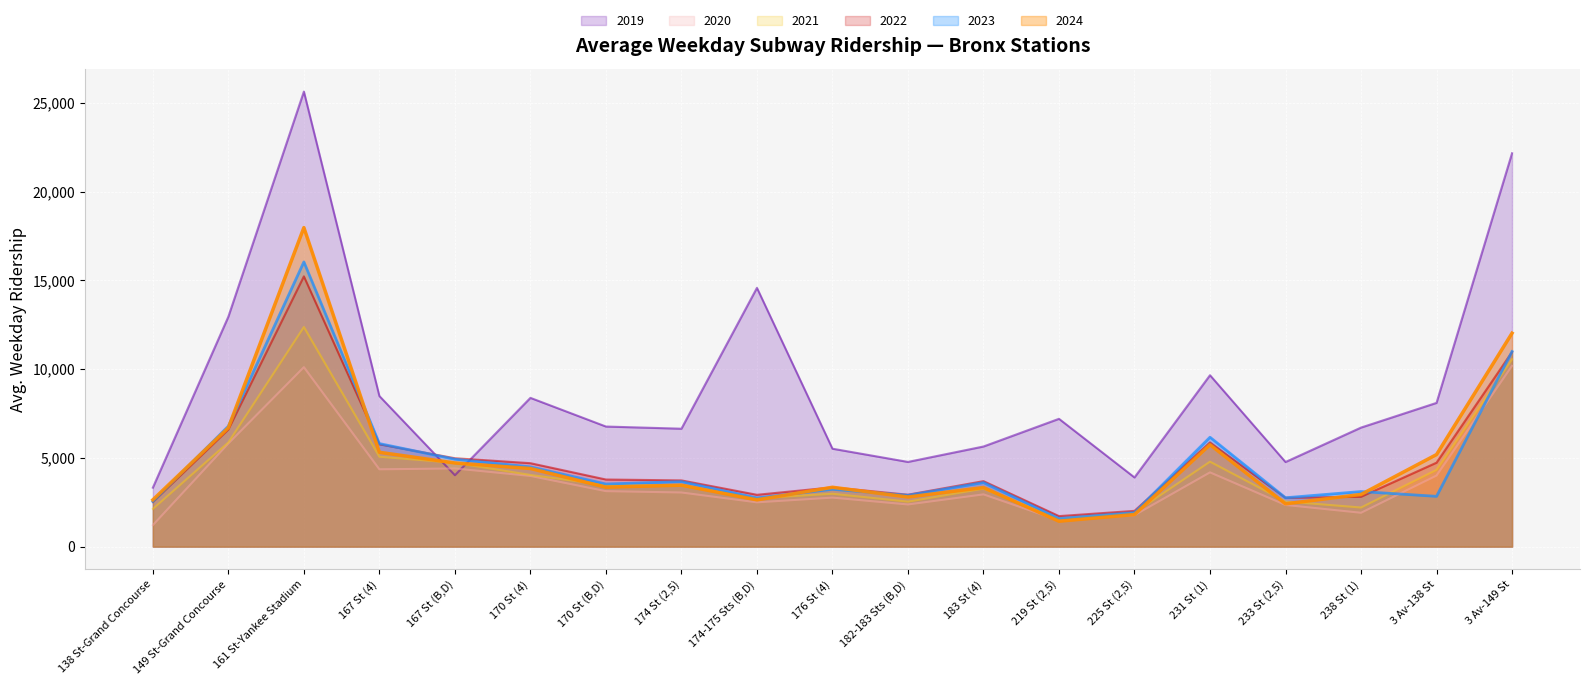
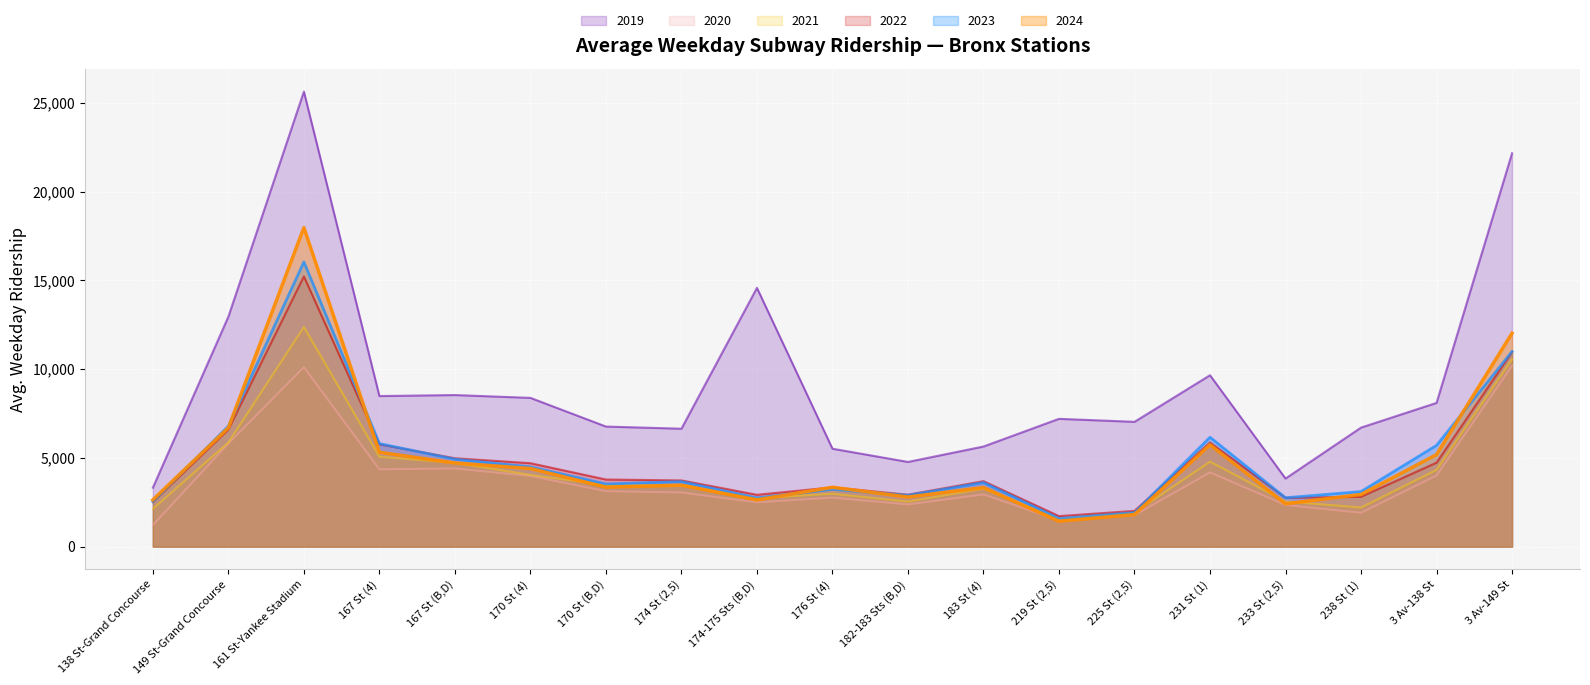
  {
    "2019": {
      "138 St-Grand Concourse": "3,300",
      "149 St-Grand Concourse": "13,000",
      "161 St-Yankee Stadium": "25,600",
      "167 St (4)": "8,500",
-     "167 St (B,D)": "4,000",
+     "167 St (B,D)": "8,500",
      "170 St (4)": "8,400",
      "170 St (B,D)": "6,800",
      "174 St (2,5)": "6,600",
      "174-175 Sts (B,D)": "14,600",
      "176 St (4)": "5,500",
      "182-183 Sts (B,D)": "4,800",
      "183 St (4)": "5,600",
      "219 St (2,5)": "7,200",
-     "225 St (2,5)": "3,900",
+     "225 St (2,5)": "7,000",
      "231 St (1)": "9,700",
-     "233 St (2,5)": "4,800",
+     "233 St (2,5)": "3,800",
      "238 St (1)": "6,700",
      "3 Av-138 St": "8,100",
      "3 Av-149 St": "22,200"
    },
    "2023": {
      "161 St-Yankee Stadium": "16,000",
      "231 St (1)": "6,200",
      "238 St (1)": "3,100",
-     "3 Av-138 St": "2,800"
+     "3 Av-138 St": "5,700"
    }
  }
